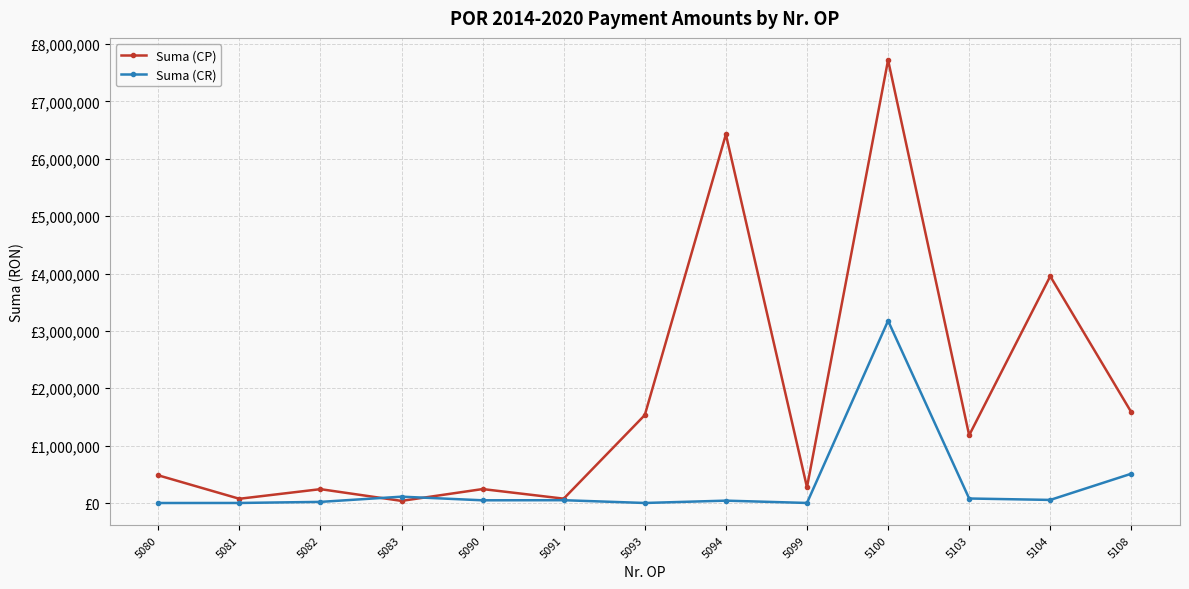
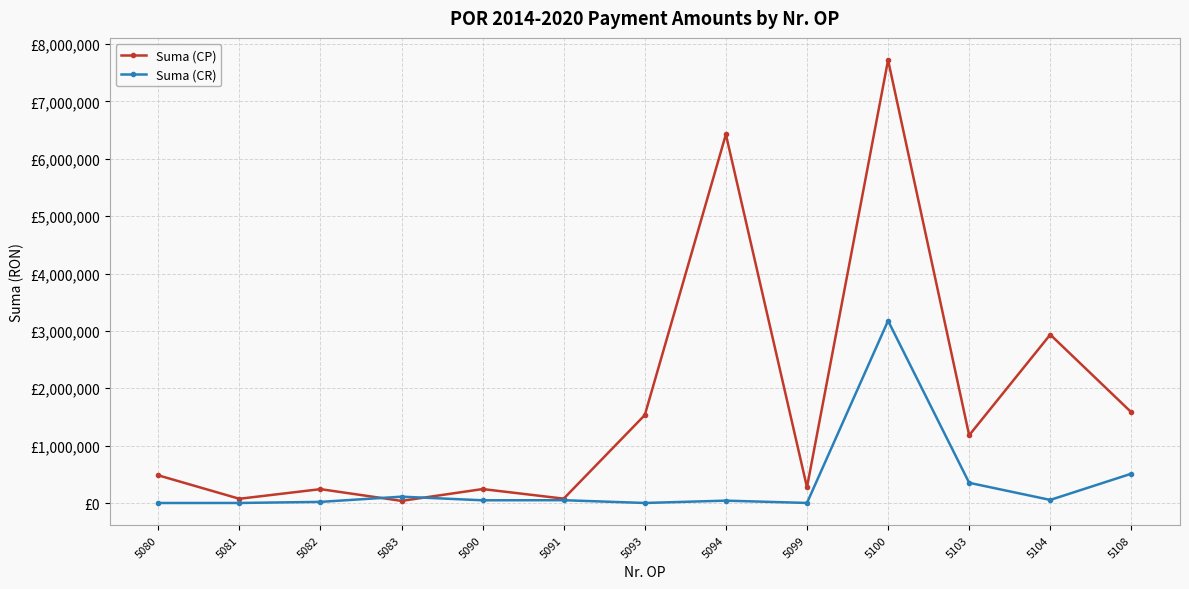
  {
    "Suma (CP)": {
      "5080": "£500,000",
      "5081": "£100,000",
      "5082": "£200,000",
      "5083": "£0",
      "5090": "£200,000",
      "5093": "£1,500,000",
      "5094": "£6,400,000",
      "5099": "£300,000",
      "5100": "£7,700,000",
      "5103": "£1,200,000",
-     "5104": "£4,000,000",
+     "5104": "£2,900,000",
      "5108": "£1,600,000"
    },
    "Suma (CR)": {
      "5080": "£0",
      "5081": "£0",
      "5082": "£0",
      "5083": "£100,000",
      "5090": "£0",
      "5093": "£0",
      "5094": "£0",
      "5099": "£0",
      "5100": "£3,200,000",
-     "5103": "£100,000",
+     "5103": "£400,000",
      "5104": "£100,000",
      "5108": "£500,000"
    }
  }
